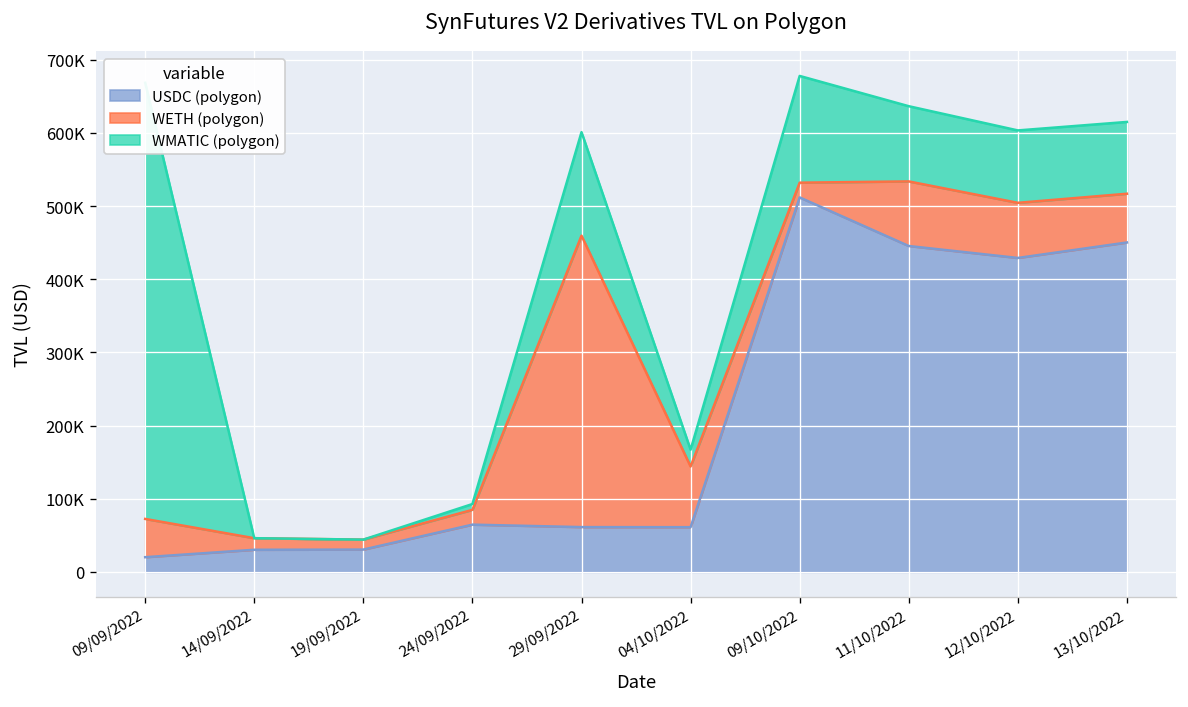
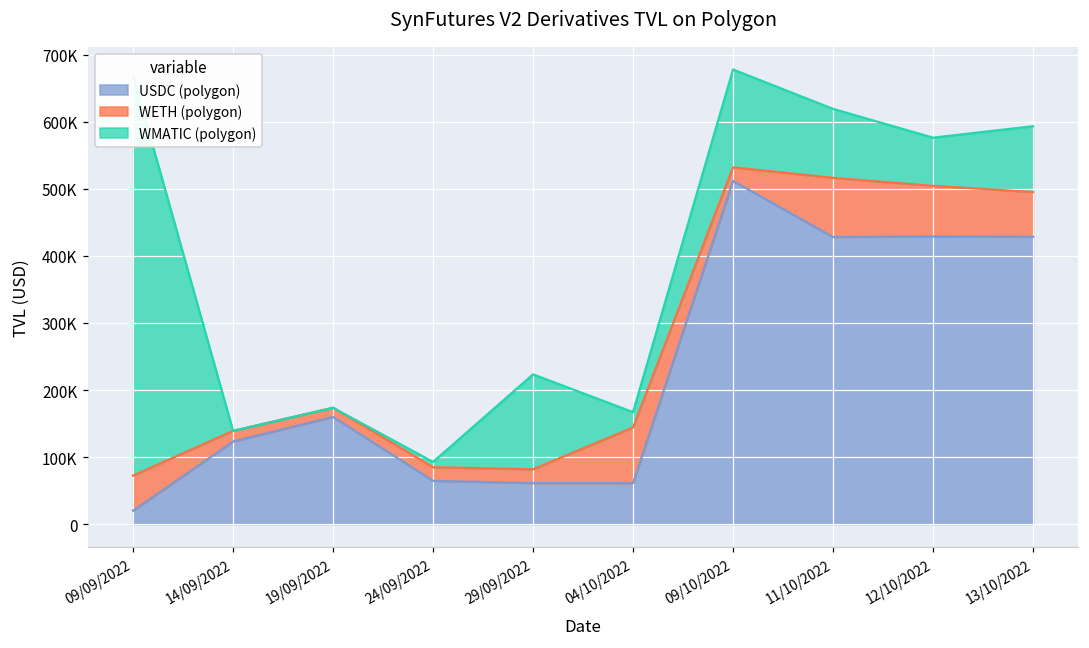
  {
    "USDC (polygon)": {
      "09/09/2022": 20000,
-     "14/09/2022": 30000,
-     "19/09/2022": 30000,
+     "14/09/2022": 120000,
+     "19/09/2022": 160000,
      "24/09/2022": 60000,
      "29/09/2022": 60000,
      "04/10/2022": 60000,
      "09/10/2022": 510000,
-     "11/10/2022": 450000,
+     "11/10/2022": 430000,
      "12/10/2022": 430000,
-     "13/10/2022": 450000
+     "13/10/2022": 430000
    },
    "WETH (polygon)": {
      "09/09/2022": 50000,
      "24/09/2022": 20000,
-     "29/09/2022": 400000,
+     "29/09/2022": 20000,
      "04/10/2022": 80000,
      "09/10/2022": 20000,
      "11/10/2022": 90000,
      "12/10/2022": 80000,
      "13/10/2022": 70000
    },
    "WMATIC (polygon)": {
      "24/09/2022": 10000,
      "29/09/2022": 140000,
      "04/10/2022": 20000,
      "09/10/2022": 150000,
      "11/10/2022": 100000,
-     "12/10/2022": 100000,
+     "12/10/2022": 70000,
      "13/10/2022": 100000
    }
  }
